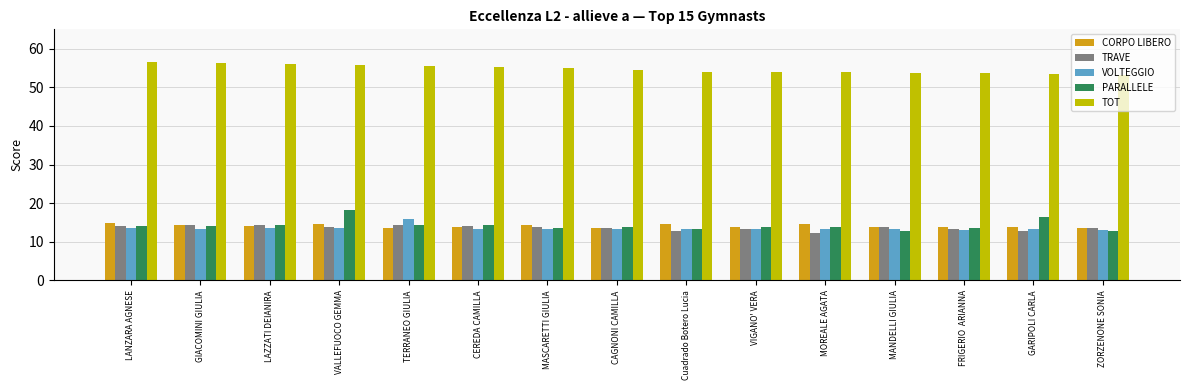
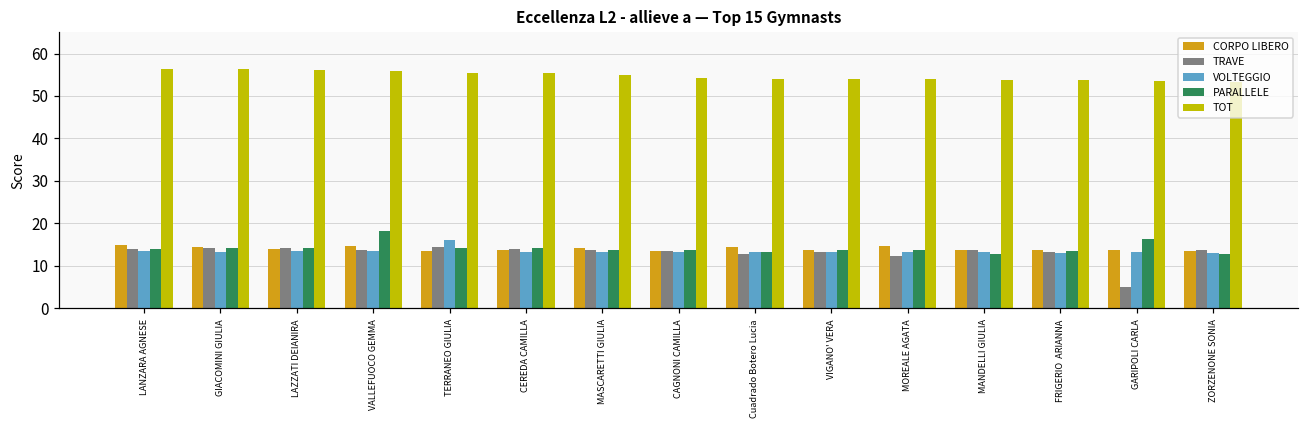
  {
    "TRAVE": {
      "LANZARA AGNESE": 14,
      "GIACOMINI GIULIA": 14,
      "LAZZATI DEIANIRA": 14,
      "VALLEFUOCO GEMMA": 14,
      "TERRANEO GIULIA": 14,
      "CEREDA CAMILLA": 14,
      "MASCARETTI GIULIA": 14,
      "CAGNONI CAMILLA": 14,
      "Cuadrado Botero Lucia": 13,
      "VIGANO' VERA": 13,
      "MOREALE AGATA": 12,
      "MANDELLI GIULIA": 14,
      "FRIGERIO ARIANNA": 13,
-     "GARIPOLI CARLA": 13,
+     "GARIPOLI CARLA": 5,
      "ZORZENONE SONIA": 14
    },
    "VOLTEGGIO": {
      "LANZARA AGNESE": 14,
      "GIACOMINI GIULIA": 13,
      "LAZZATI DEIANIRA": 14,
      "VALLEFUOCO GEMMA": 14,
      "TERRANEO GIULIA": 16,
      "CEREDA CAMILLA": 13,
      "MASCARETTI GIULIA": 13,
      "CAGNONI CAMILLA": 13,
      "Cuadrado Botero Lucia": 13,
      "VIGANO' VERA": 13,
      "MOREALE AGATA": 13,
      "MANDELLI GIULIA": 13,
      "FRIGERIO ARIANNA": 13,
      "GARIPOLI CARLA": 13,
      "ZORZENONE SONIA": 13
    },
    "PARALLELE": {
      "LANZARA AGNESE": 14,
      "GIACOMINI GIULIA": 14,
      "LAZZATI DEIANIRA": 14,
      "VALLEFUOCO GEMMA": 18,
      "TERRANEO GIULIA": 14,
      "CEREDA CAMILLA": 14,
      "MASCARETTI GIULIA": 14,
      "CAGNONI CAMILLA": 14,
      "Cuadrado Botero Lucia": 13,
      "VIGANO' VERA": 14,
      "MOREALE AGATA": 14,
      "MANDELLI GIULIA": 13,
      "FRIGERIO ARIANNA": 13,
      "GARIPOLI CARLA": 16,
      "ZORZENONE SONIA": 13
    }
  }
